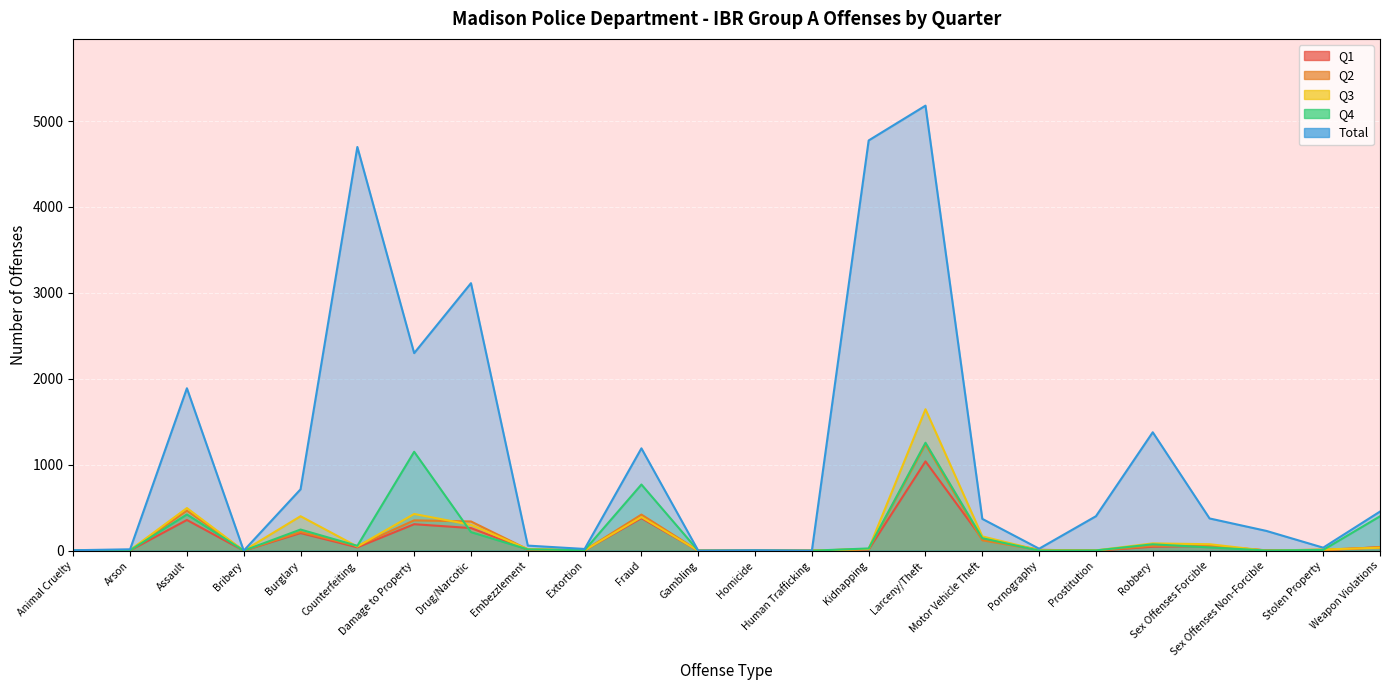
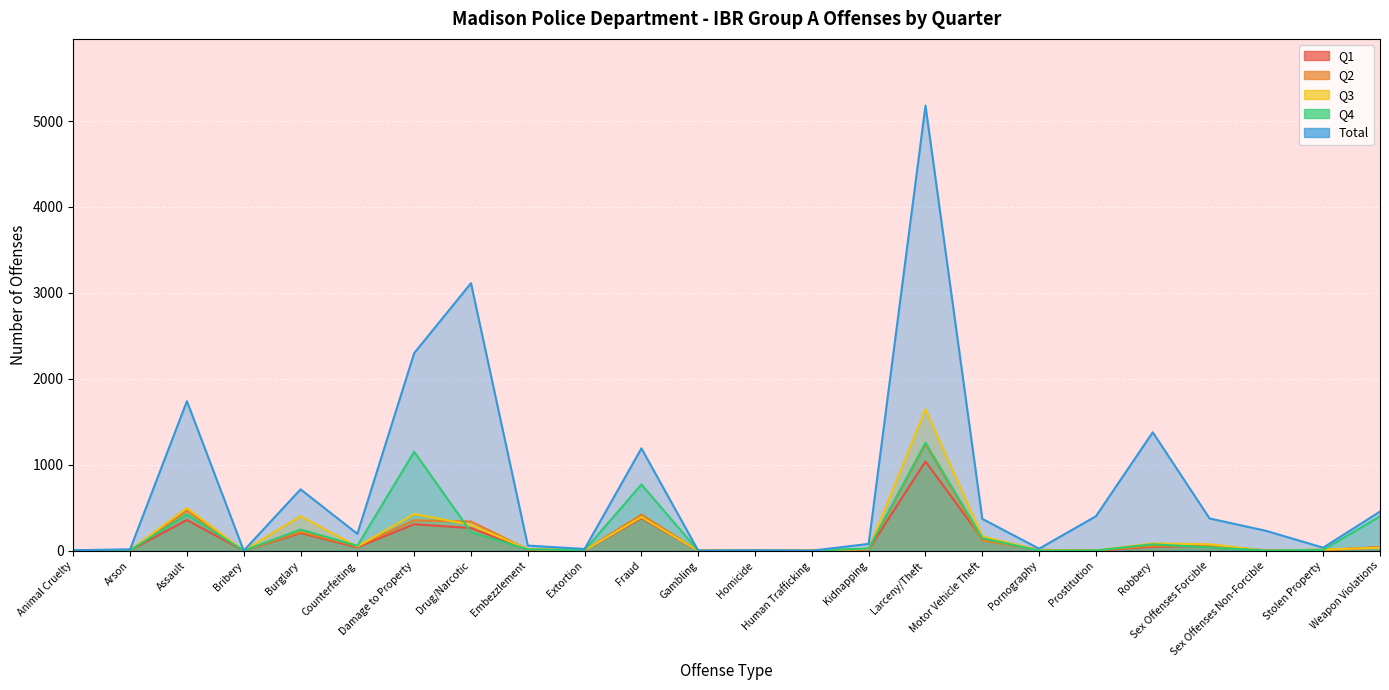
  {
    "Q4": {
      "Assault": 400,
      "Damage to Property": 1200,
      "Drug/Narcotic": 200,
      "Fraud": 800,
      "Weapon Violations": 400
    },
    "Total": {
-     "Assault": 1900,
+     "Assault": 1700,
      "Burglary": 700,
-     "Counterfeiting": 4700,
+     "Counterfeiting": 200,
      "Damage to Property": 2300,
      "Drug/Narcotic": 3100,
      "Embezzlement": 100,
      "Fraud": 1200,
-     "Kidnapping": 4800,
+     "Kidnapping": 100,
      "Larceny/Theft": 5200,
      "Motor Vehicle Theft": 400,
      "Prostitution": 400,
      "Robbery": 1400,
      "Sex Offenses Forcible": 400,
      "Sex Offenses Non-Forcible": 200,
      "Weapon Violations": 500
    }
  }
